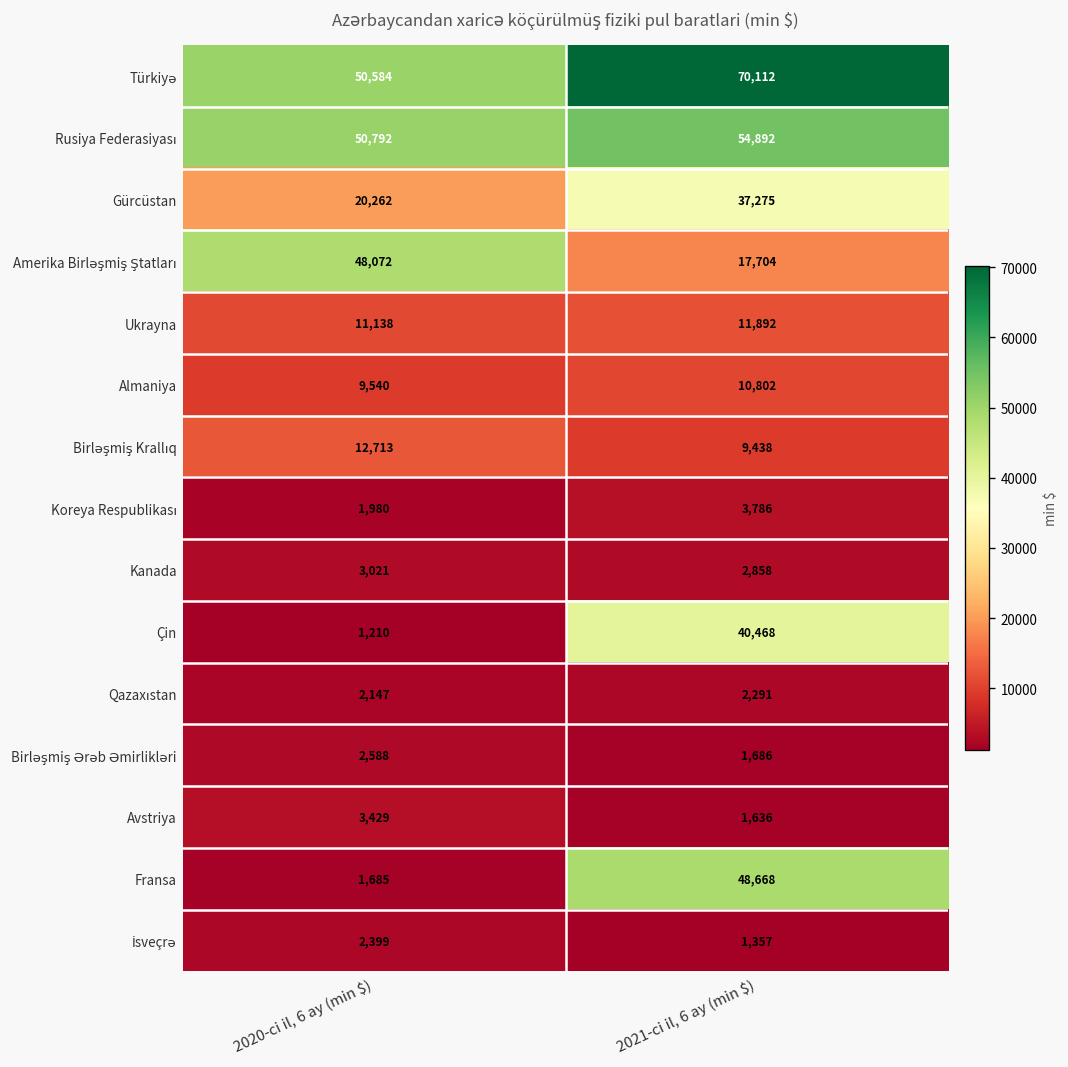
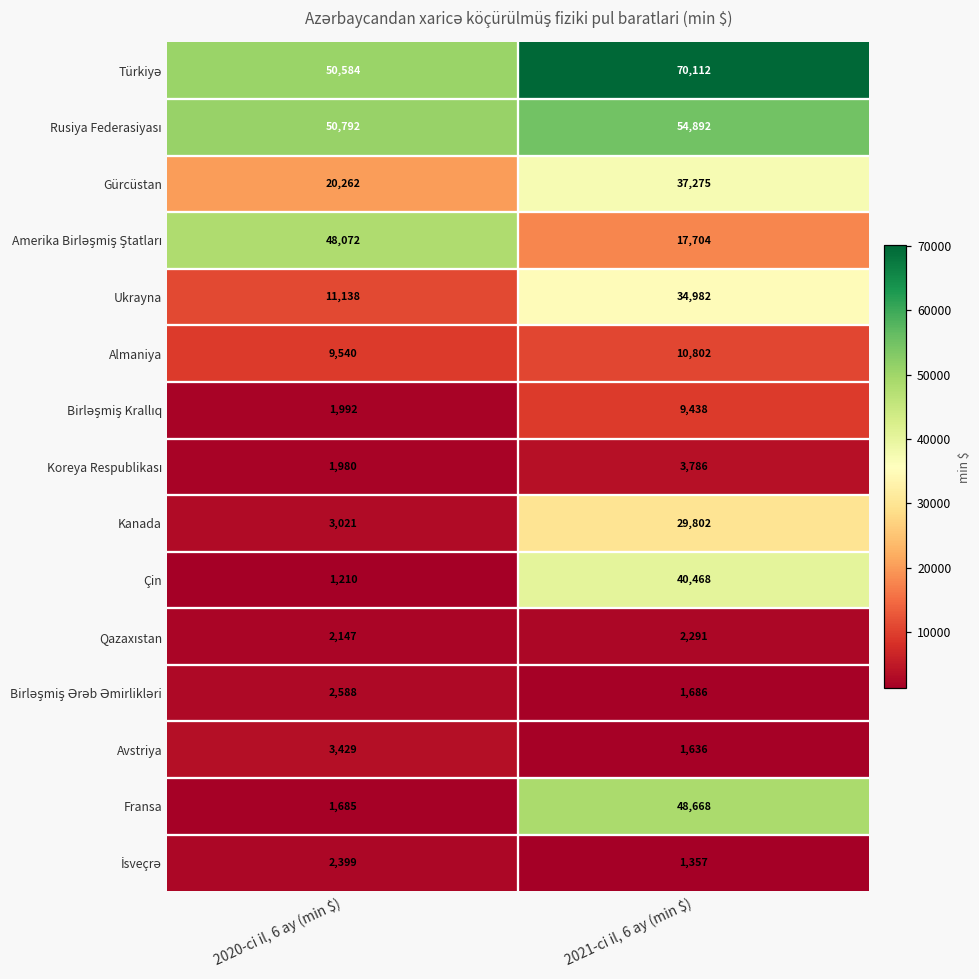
  {
    "Türkiyə": {
      "2020-ci il, 6 ay (min $)": "50,584",
      "2021-ci il, 6 ay (min $)": "70,112"
    },
    "Rusiya Federasiyası": {
      "2020-ci il, 6 ay (min $)": "50,792",
      "2021-ci il, 6 ay (min $)": "54,892"
    },
    "Gürcüstan": {
      "2020-ci il, 6 ay (min $)": "20,262",
      "2021-ci il, 6 ay (min $)": "37,275"
    },
    "Amerika Birləşmiş Ştatları": {
      "2020-ci il, 6 ay (min $)": "48,072",
      "2021-ci il, 6 ay (min $)": "17,704"
    },
    "Ukrayna": {
      "2020-ci il, 6 ay (min $)": "11,138",
-     "2021-ci il, 6 ay (min $)": "11,892"
+     "2021-ci il, 6 ay (min $)": "34,982"
    },
    "Almaniya": {
      "2020-ci il, 6 ay (min $)": "9,540",
      "2021-ci il, 6 ay (min $)": "10,802"
    },
    "Birləşmiş Krallıq": {
-     "2020-ci il, 6 ay (min $)": "12,713",
+     "2020-ci il, 6 ay (min $)": "1,992",
      "2021-ci il, 6 ay (min $)": "9,438"
    },
    "Koreya Respublikası": {
      "2020-ci il, 6 ay (min $)": "1,980",
      "2021-ci il, 6 ay (min $)": "3,786"
    },
    "Kanada": {
      "2020-ci il, 6 ay (min $)": "3,021",
-     "2021-ci il, 6 ay (min $)": "2,858"
+     "2021-ci il, 6 ay (min $)": "29,802"
    },
    "Çin": {
      "2020-ci il, 6 ay (min $)": "1,210",
      "2021-ci il, 6 ay (min $)": "40,468"
    },
    "Qazaxıstan": {
      "2020-ci il, 6 ay (min $)": "2,147",
      "2021-ci il, 6 ay (min $)": "2,291"
    },
    "Birləşmiş Ərəb Əmirlikləri": {
      "2020-ci il, 6 ay (min $)": "2,588",
      "2021-ci il, 6 ay (min $)": "1,686"
    },
    "Avstriya": {
      "2020-ci il, 6 ay (min $)": "3,429",
      "2021-ci il, 6 ay (min $)": "1,636"
    },
    "Fransa": {
      "2020-ci il, 6 ay (min $)": "1,685",
      "2021-ci il, 6 ay (min $)": "48,668"
    },
    "İsveçrə": {
      "2020-ci il, 6 ay (min $)": "2,399",
      "2021-ci il, 6 ay (min $)": "1,357"
    }
  }
